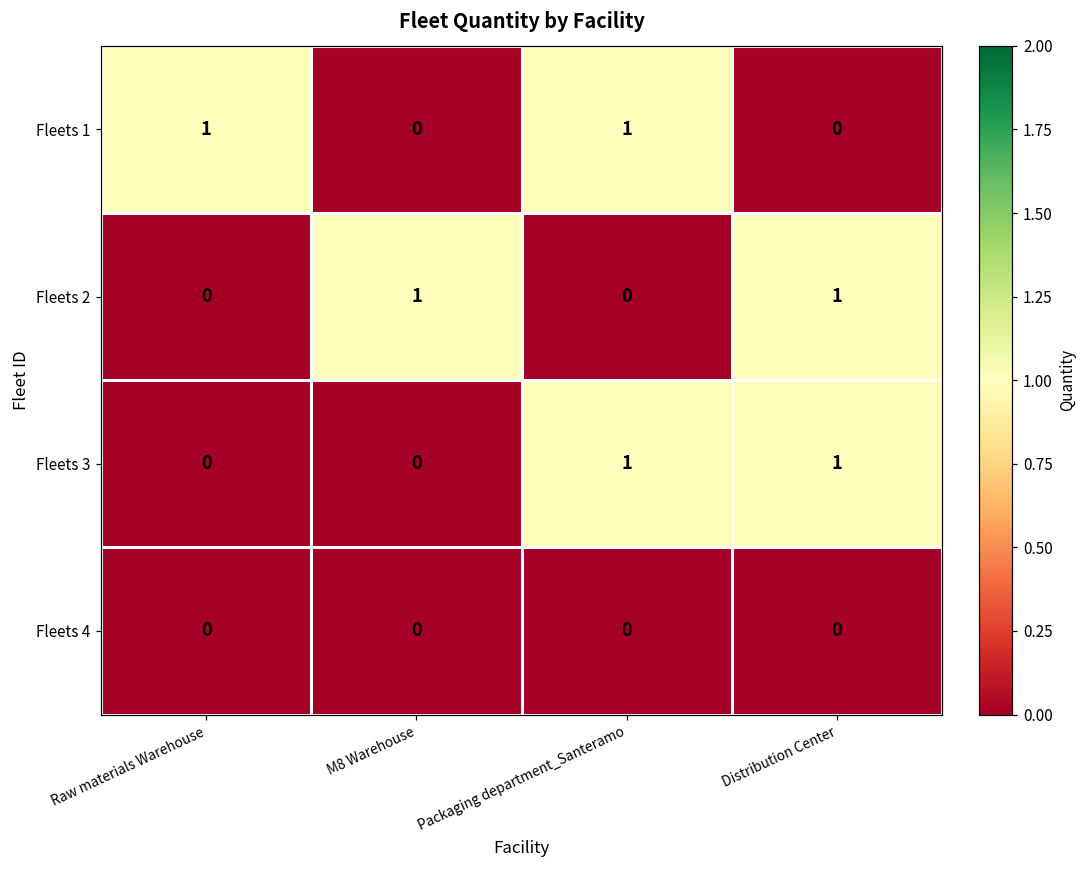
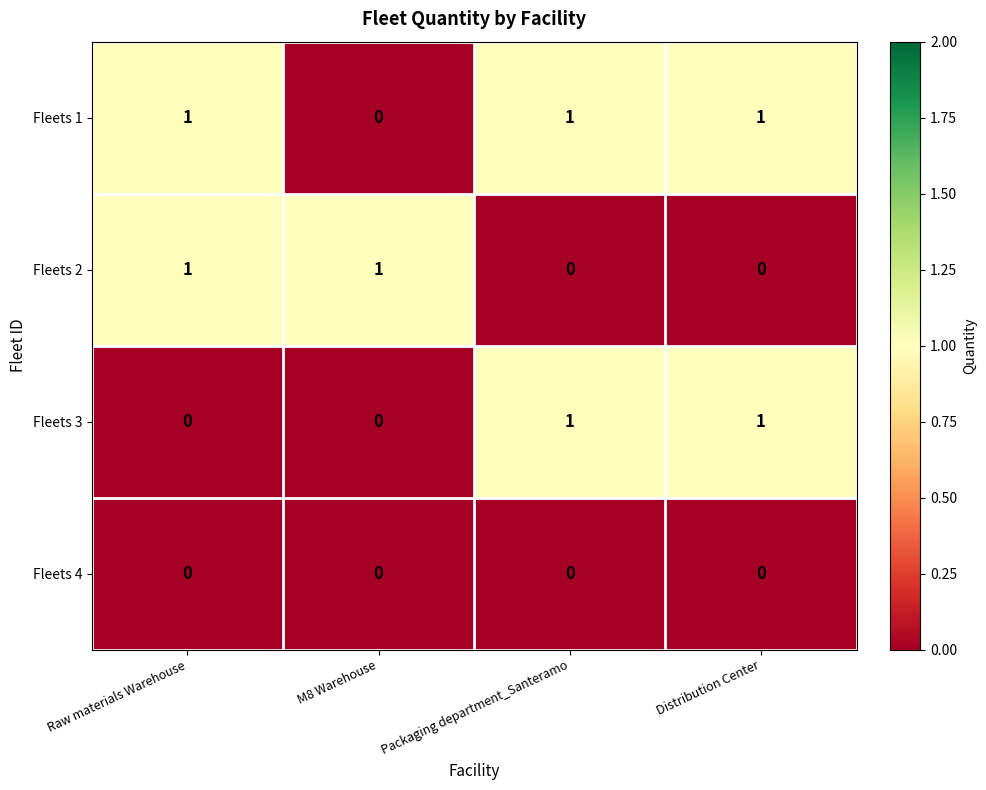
  {
    "Fleets 1": {
      "Raw materials Warehouse": 1,
      "M8 Warehouse": 0,
      "Packaging department_Santeramo": 1,
-     "Distribution Center": 0
+     "Distribution Center": 1
    },
    "Fleets 2": {
-     "Raw materials Warehouse": 0,
+     "Raw materials Warehouse": 1,
      "M8 Warehouse": 1,
      "Packaging department_Santeramo": 0,
-     "Distribution Center": 1
+     "Distribution Center": 0
    },
    "Fleets 3": {
      "Raw materials Warehouse": 0,
      "M8 Warehouse": 0,
      "Packaging department_Santeramo": 1,
      "Distribution Center": 1
    },
    "Fleets 4": {
      "Raw materials Warehouse": 0,
      "M8 Warehouse": 0,
      "Packaging department_Santeramo": 0,
      "Distribution Center": 0
    }
  }
